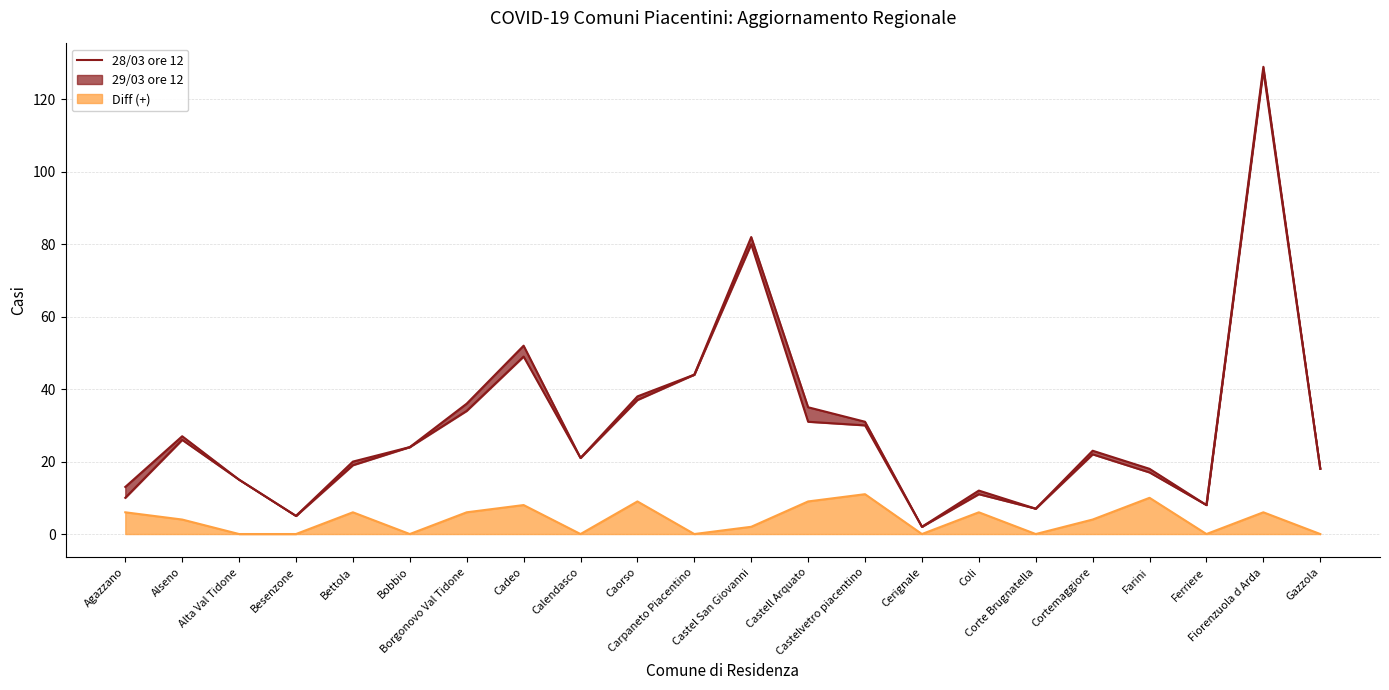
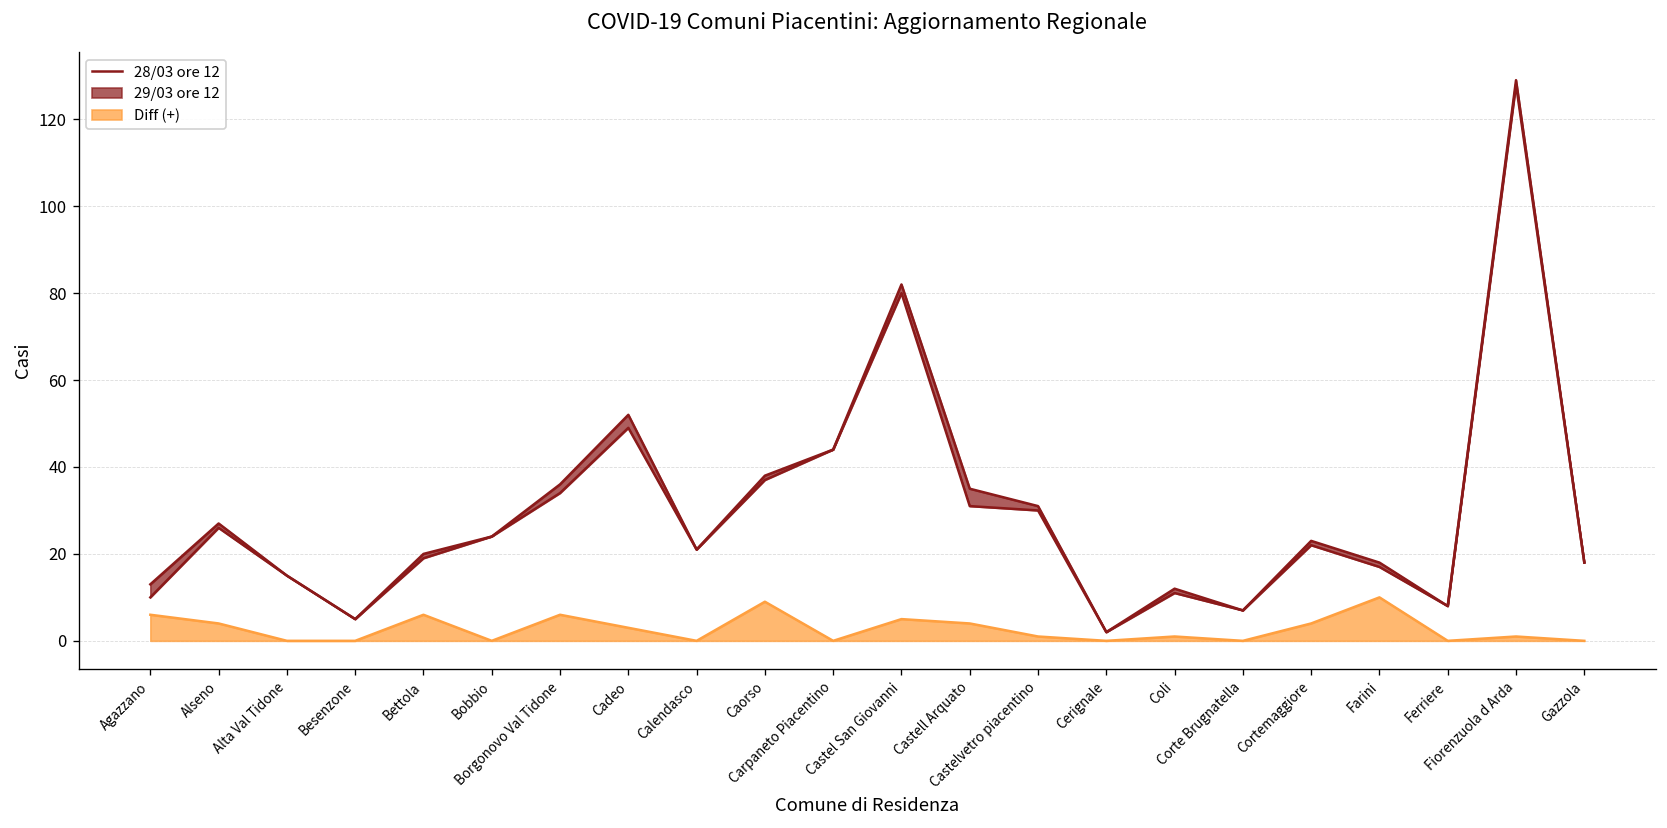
  {
    "Diff (+)": {
      "Agazzano": 6,
      "Alseno": 4,
      "Alta Val Tidone": 0,
      "Besenzone": 0,
      "Bettola": 6,
      "Bobbio": 0,
      "Borgonovo Val Tidone": 6,
-     "Cadeo": 8,
+     "Cadeo": 3,
      "Calendasco": 0,
      "Caorso": 9,
      "Carpaneto Piacentino": 0,
-     "Castel San Giovanni": 2,
-     "Castell Arquato": 9,
-     "Castelvetro piacentino": 11,
+     "Castel San Giovanni": 5,
+     "Castell Arquato": 4,
+     "Castelvetro piacentino": 1,
      "Cerignale": 0,
-     "Coli": 6,
+     "Coli": 1,
      "Corte Brugnatella": 0,
      "Cortemaggiore": 4,
      "Farini": 10,
      "Ferriere": 0,
-     "Fiorenzuola d Arda": 6,
+     "Fiorenzuola d Arda": 1,
      "Gazzola": 0
    }
  }
